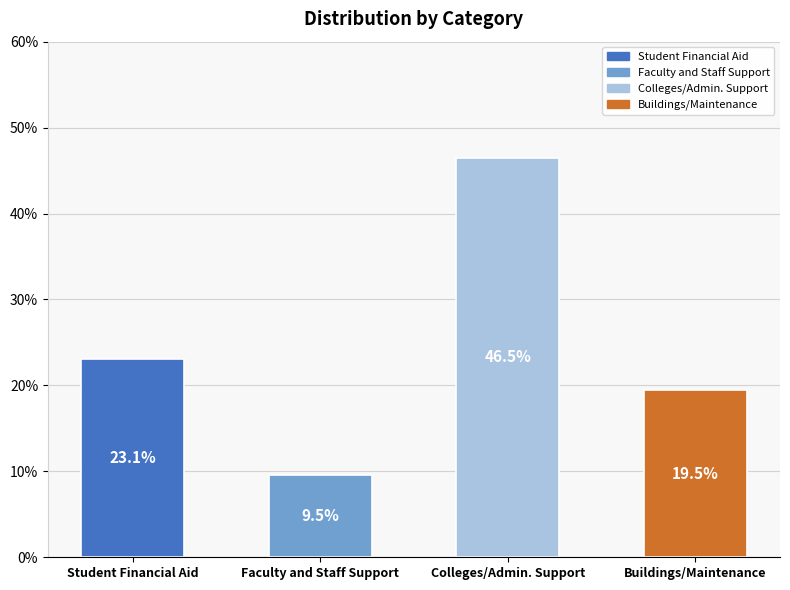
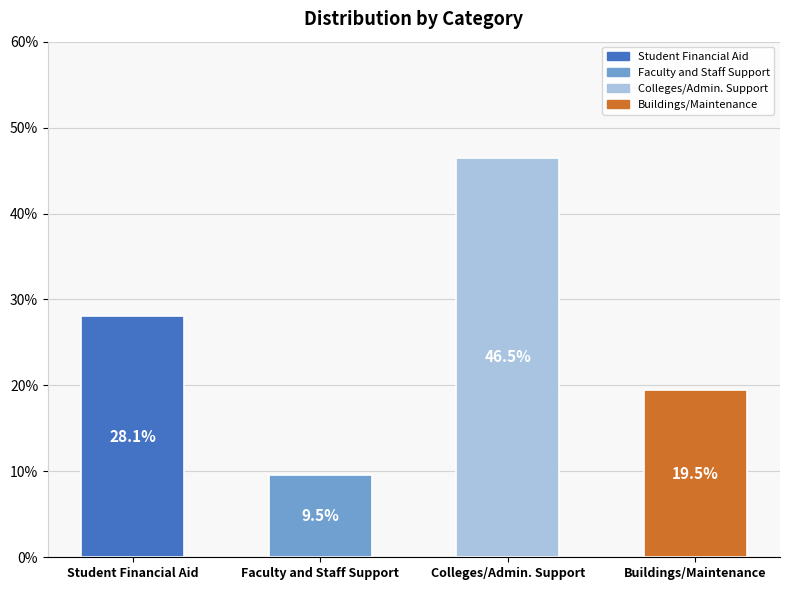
  {
-   "Student Financial Aid": "23.1%",
+   "Student Financial Aid": "28.1%",
    "Faculty and Staff Support": "9.5%",
    "Colleges/Admin. Support": "46.5%",
    "Buildings/Maintenance": "19.5%"
  }
